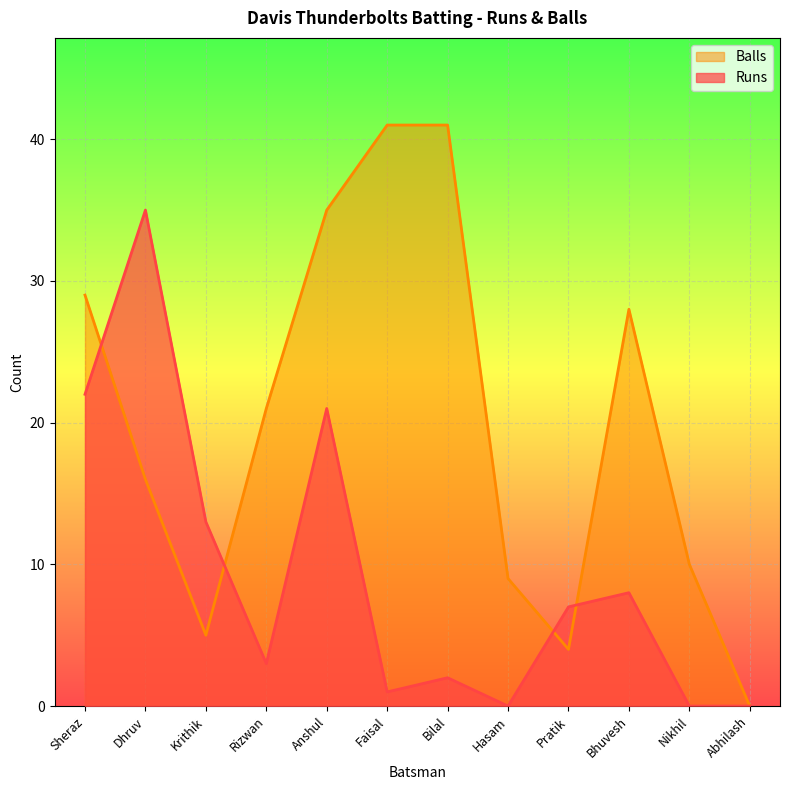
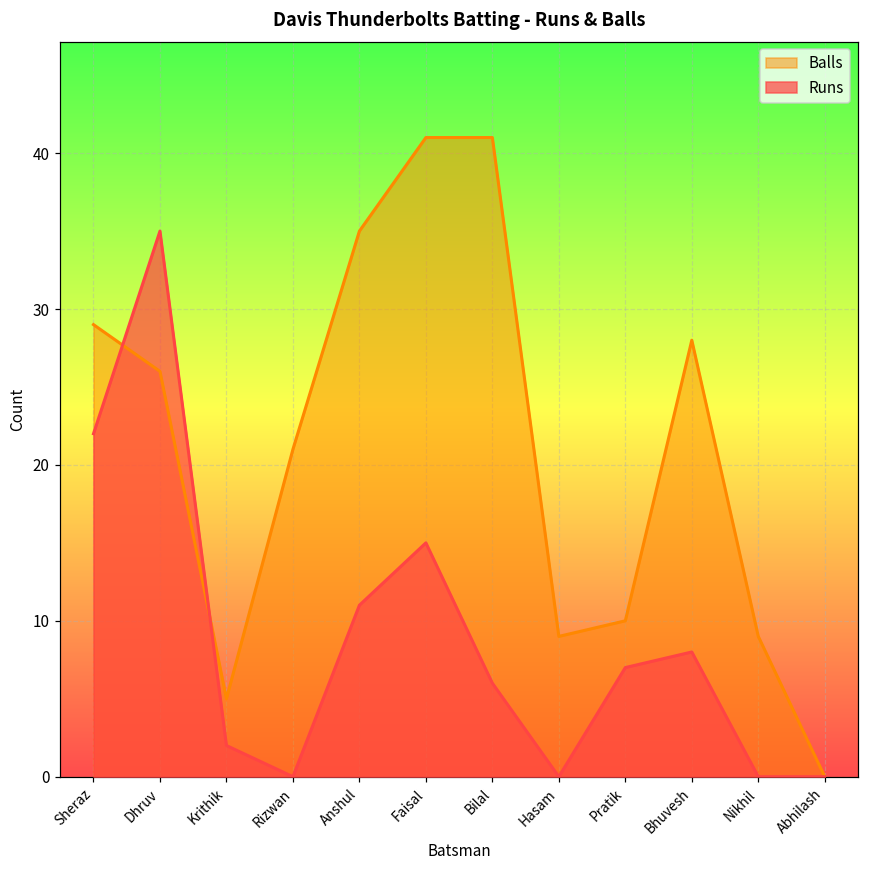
  {
    "Balls": {
      "Sheraz": 29,
-     "Dhruv": 16,
+     "Dhruv": 26,
      "Krithik": 5,
      "Rizwan": 21,
      "Anshul": 35,
      "Faisal": 41,
      "Bilal": 41,
      "Hasam": 9,
-     "Pratik": 4,
+     "Pratik": 10,
      "Bhuvesh": 28,
-     "Nikhil": 10
+     "Nikhil": 9
    },
    "Runs": {
      "Sheraz": 22,
      "Dhruv": 35,
-     "Krithik": 13,
-     "Rizwan": 3,
-     "Anshul": 21,
-     "Faisal": 1,
-     "Bilal": 2,
+     "Krithik": 2,
+     "Rizwan": 0,
+     "Anshul": 11,
+     "Faisal": 15,
+     "Bilal": 6,
      "Hasam": 0,
      "Pratik": 7,
      "Bhuvesh": 8,
      "Nikhil": 0
    }
  }
